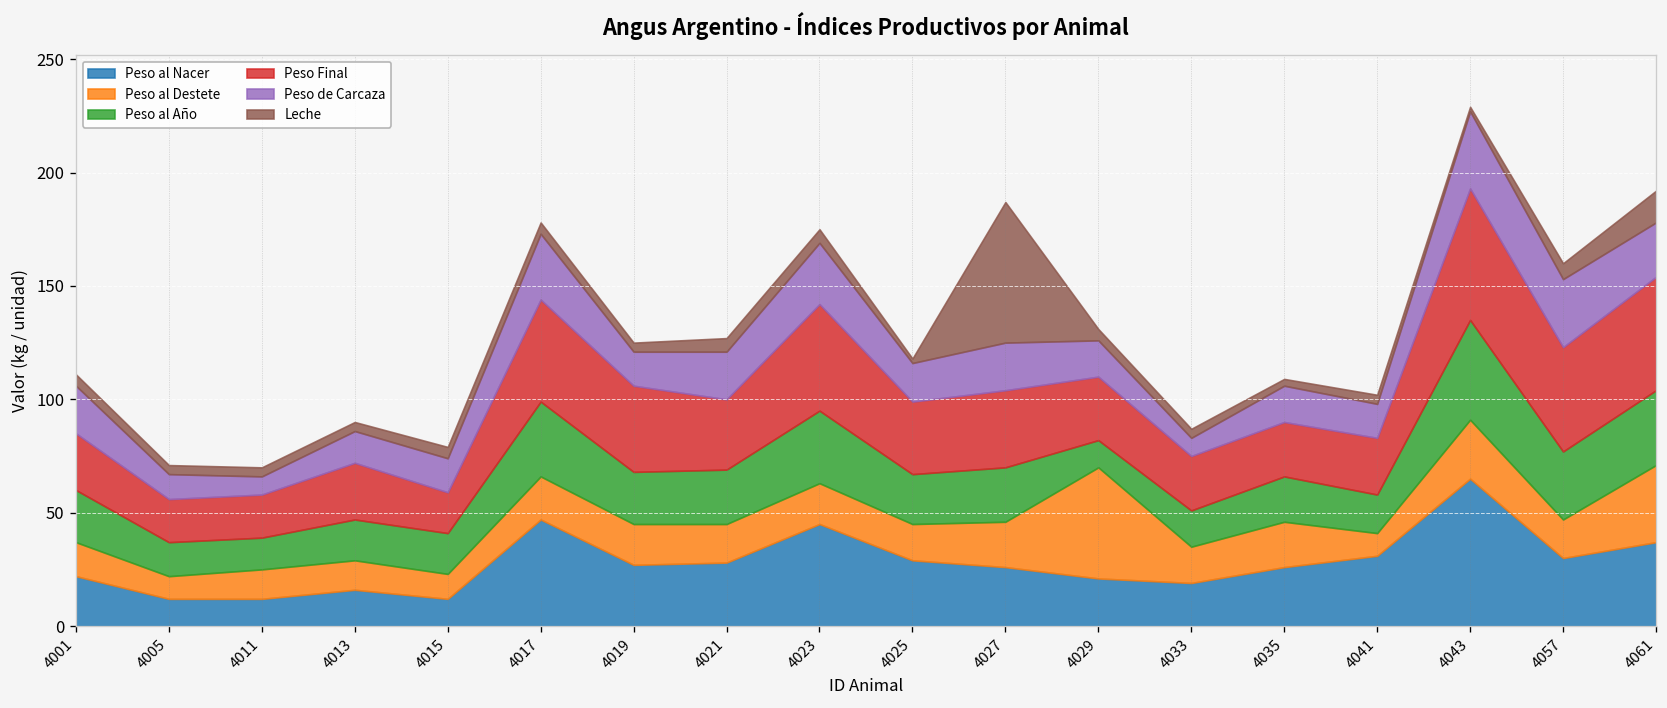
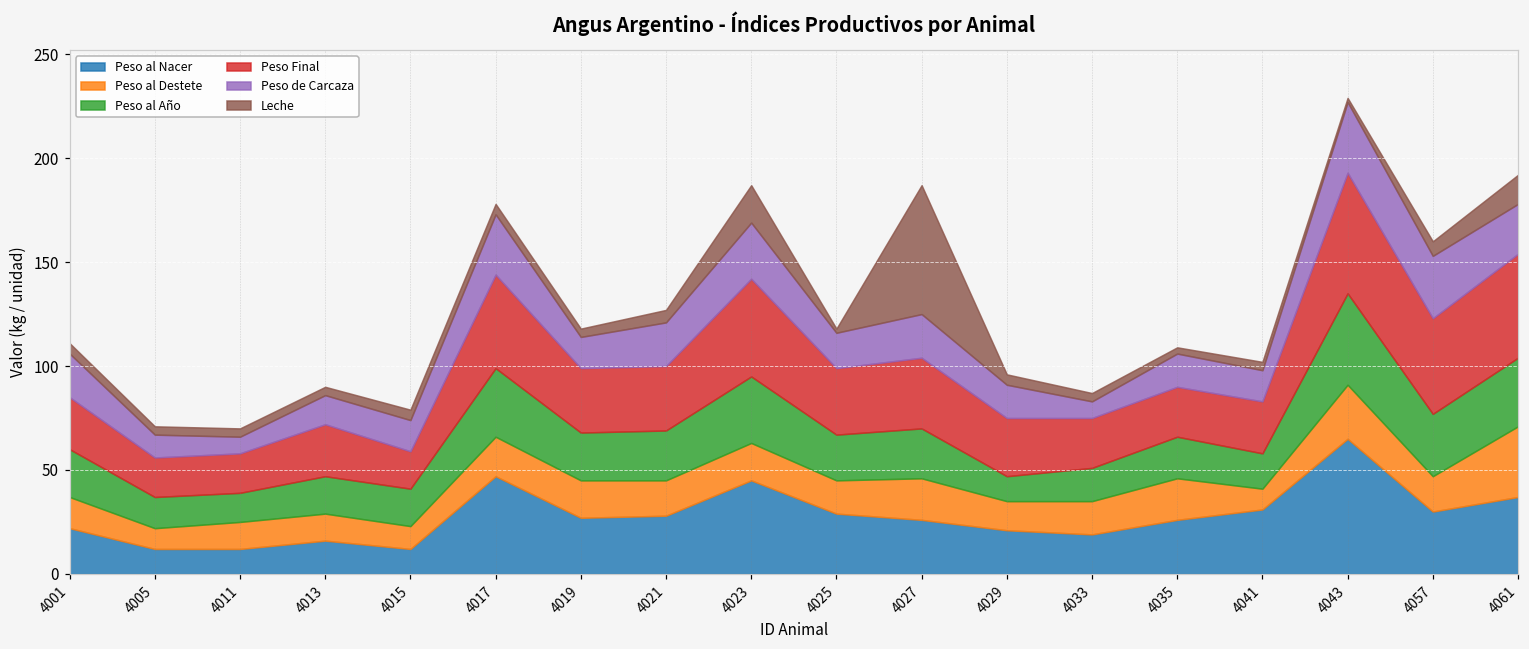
  {
    "Peso al Nacer": {
      "4001": 22,
      "4005": 12,
      "4011": 12,
      "4013": 16,
      "4015": 12,
      "4017": 47,
      "4019": 27,
      "4021": 28,
      "4023": 45,
      "4025": 29,
      "4027": 26,
      "4029": 21,
      "4033": 19,
      "4035": 26,
      "4041": 31,
      "4043": 65,
      "4057": 30,
      "4061": 37
    },
    "Peso al Destete": {
      "4001": 15,
      "4005": 10,
      "4011": 13,
      "4013": 13,
      "4015": 11,
      "4017": 19,
      "4019": 18,
      "4021": 17,
      "4023": 18,
      "4025": 16,
      "4027": 20,
-     "4029": 49,
+     "4029": 14,
      "4033": 16,
      "4035": 20,
      "4041": 10,
      "4043": 26,
      "4057": 17,
      "4061": 34
    },
    "Peso al Año": {
      "4001": 23,
      "4005": 15,
      "4011": 14,
      "4013": 18,
      "4015": 18,
      "4017": 33,
      "4019": 23,
      "4021": 24,
      "4023": 32,
      "4025": 22,
      "4027": 24,
      "4029": 12,
      "4033": 16,
      "4035": 20,
      "4041": 17,
      "4043": 44,
      "4057": 30,
      "4061": 33
    },
    "Peso Final": {
      "4001": 25,
      "4005": 19,
      "4011": 19,
      "4013": 25,
      "4015": 18,
      "4017": 45,
-     "4019": 38,
+     "4019": 31,
      "4021": 31,
      "4023": 47,
      "4025": 32,
      "4027": 34,
      "4029": 28,
      "4033": 24,
      "4035": 24,
      "4041": 25,
      "4043": 58,
      "4057": 46,
      "4061": 50
    },
    "Peso de Carcaza": {
      "4001": 21,
      "4005": 11,
      "4011": 8,
      "4013": 14,
      "4015": 15,
      "4017": 29,
      "4019": 15,
      "4021": 21,
      "4023": 27,
      "4025": 17,
      "4027": 21,
      "4029": 16,
      "4033": 8,
      "4035": 16,
      "4041": 15,
      "4043": 34,
      "4057": 30,
      "4061": 24
    },
    "Leche": {
      "4001": 5,
      "4005": 4,
      "4011": 4,
      "4013": 4,
      "4015": 5,
      "4017": 5,
      "4019": 4,
      "4021": 6,
-     "4023": 6,
+     "4023": 18,
      "4025": 2,
      "4027": 62,
      "4029": 5,
      "4033": 4,
      "4035": 3,
      "4041": 4,
      "4043": 2,
      "4057": 7,
      "4061": 14
    }
  }
